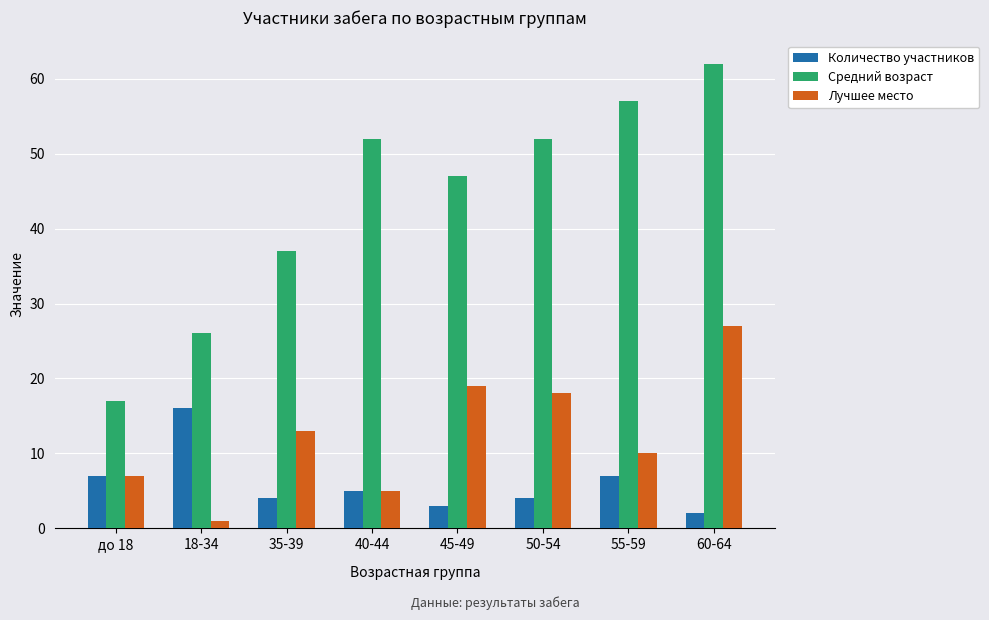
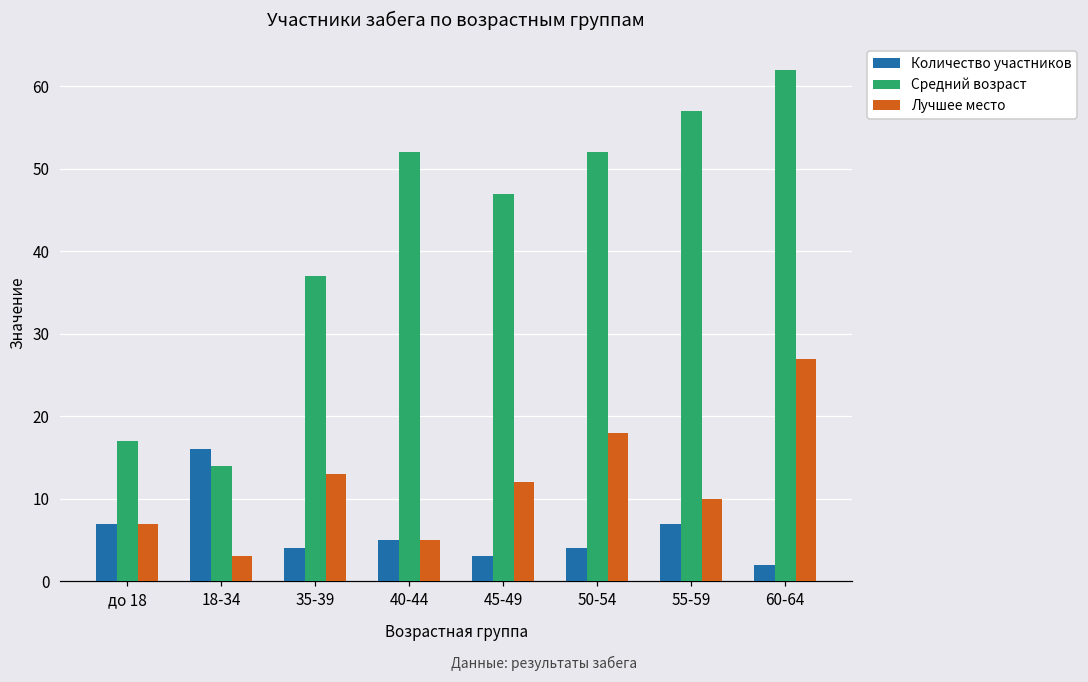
  {
    "Количество участников": {
      "до 18": 7,
      "18-34": 16,
      "35-39": 4,
      "40-44": 5,
      "45-49": 3,
      "50-54": 4,
      "55-59": 7,
      "60-64": 2
    },
    "Средний возраст": {
      "до 18": 17,
-     "18-34": 26,
+     "18-34": 14,
      "35-39": 37,
      "40-44": 52,
      "45-49": 47,
      "50-54": 52,
      "55-59": 57,
      "60-64": 62
    },
    "Лучшее место": {
      "до 18": 7,
-     "18-34": 1,
+     "18-34": 3,
      "35-39": 13,
      "40-44": 5,
-     "45-49": 19,
+     "45-49": 12,
      "50-54": 18,
      "55-59": 10,
      "60-64": 27
    }
  }
